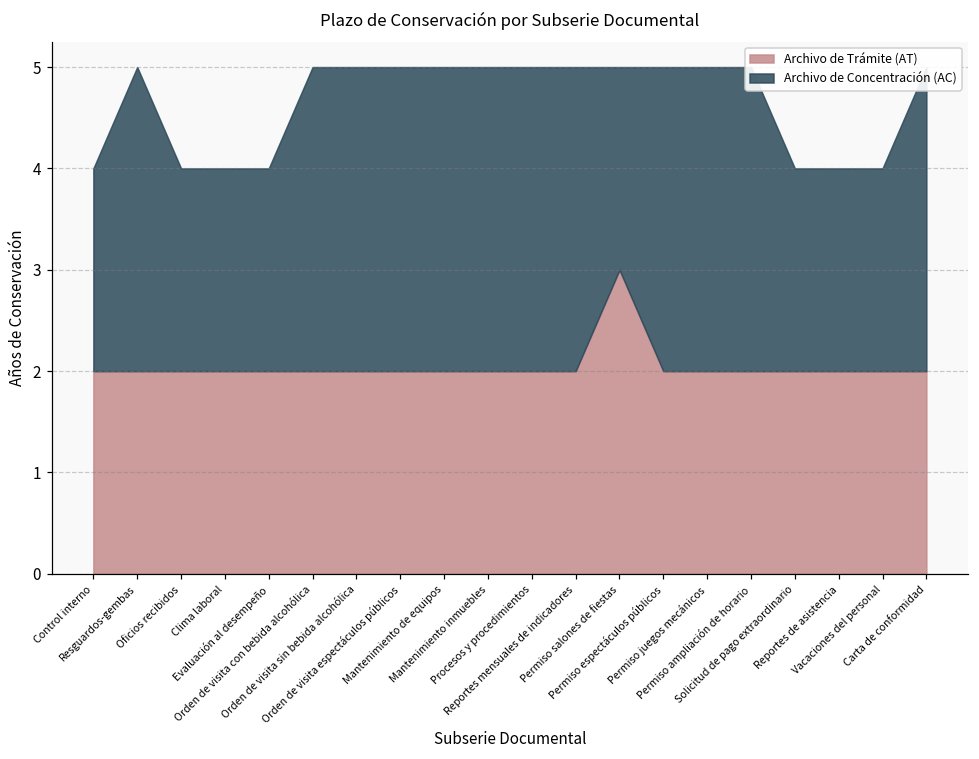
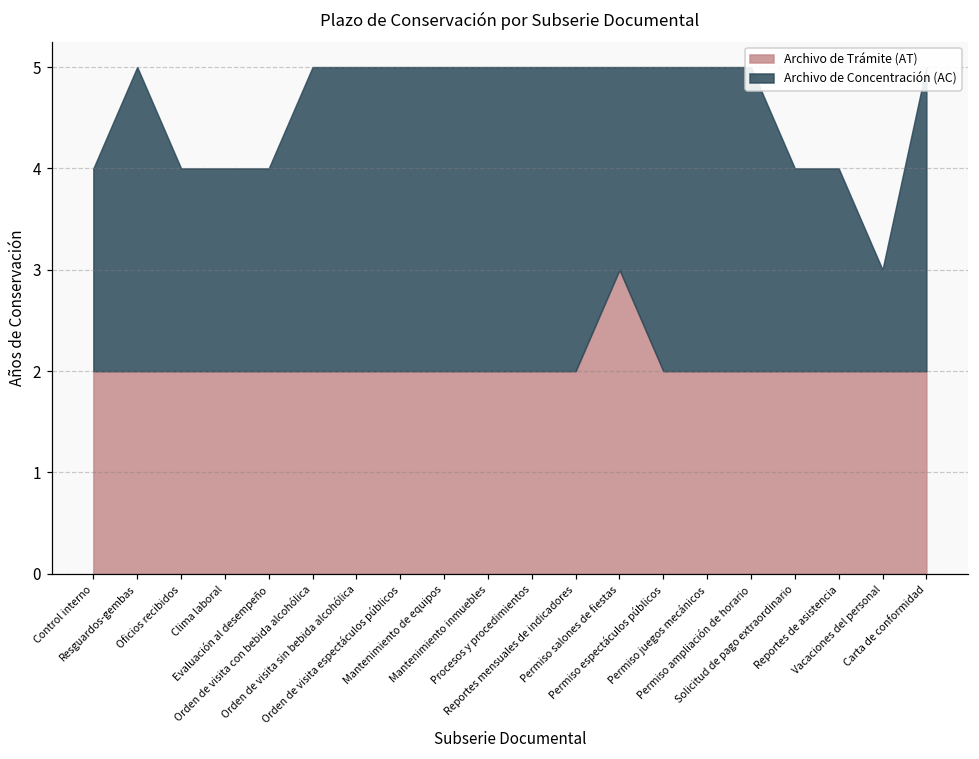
  {
    "Archivo de Trámite (AT)": {
      "Control interno": 2,
      "Resguardos-gembas": 2,
      "Oficios recibidos": 2,
      "Clima laboral": 2,
      "Evaluación al desempeño": 2,
      "Orden de visita con bebida alcohólica": 2,
      "Orden de visita sin bebida alcohólica": 2,
      "Orden de visita espectáculos públicos": 2,
      "Mantenimiento de equipos": 2,
      "Mantenimiento inmuebles": 2,
      "Procesos y procedimientos": 2,
      "Reportes mensuales de indicadores": 2,
      "Permiso salones de fiestas": 3,
      "Permiso espectáculos públicos": 2,
      "Permiso juegos mecánicos": 2,
      "Permiso ampliación de horario": 2,
      "Solicitud de pago extraordinario": 2,
      "Reportes de asistencia": 2,
      "Vacaciones del personal": 2,
      "Carta de conformidad": 2
    },
    "Archivo de Concentración (AC)": {
      "Control interno": 2,
      "Resguardos-gembas": 3,
      "Oficios recibidos": 2,
      "Clima laboral": 2,
      "Evaluación al desempeño": 2,
      "Orden de visita con bebida alcohólica": 3,
      "Orden de visita sin bebida alcohólica": 3,
      "Orden de visita espectáculos públicos": 3,
      "Mantenimiento de equipos": 3,
      "Mantenimiento inmuebles": 3,
      "Procesos y procedimientos": 3,
      "Reportes mensuales de indicadores": 3,
      "Permiso salones de fiestas": 2,
      "Permiso espectáculos públicos": 3,
      "Permiso juegos mecánicos": 3,
      "Solicitud de pago extraordinario": 2,
      "Reportes de asistencia": 2,
-     "Vacaciones del personal": 2
+     "Vacaciones del personal": 1
    }
  }
